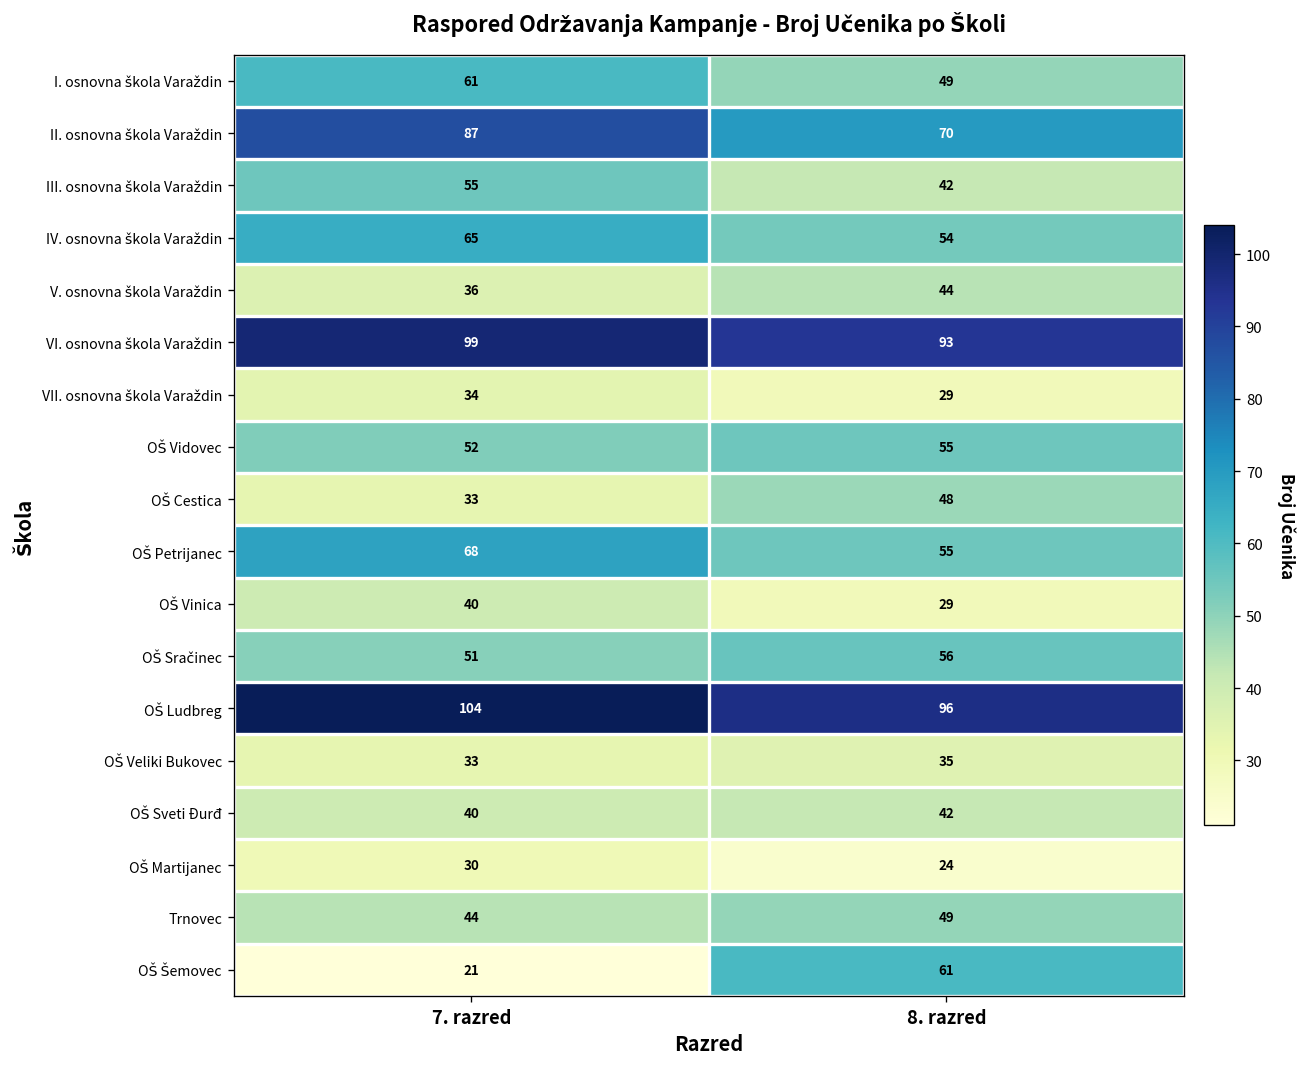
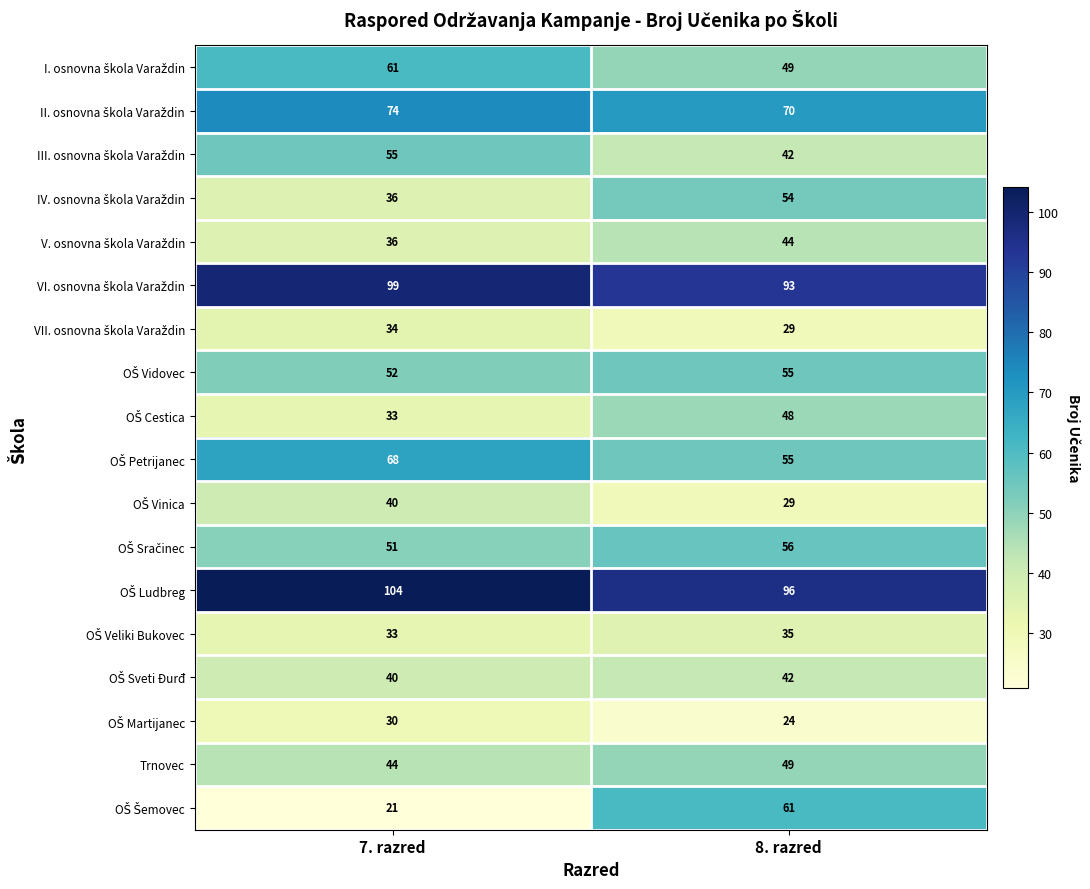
  {
    "I. osnovna škola Varaždin": {
      "7. razred": 61,
      "8. razred": 49
    },
    "II. osnovna škola Varaždin": {
-     "7. razred": 87,
+     "7. razred": 74,
      "8. razred": 70
    },
    "III. osnovna škola Varaždin": {
      "7. razred": 55,
      "8. razred": 42
    },
    "IV. osnovna škola Varaždin": {
-     "7. razred": 65,
+     "7. razred": 36,
      "8. razred": 54
    },
    "V. osnovna škola Varaždin": {
      "7. razred": 36,
      "8. razred": 44
    },
    "VI. osnovna škola Varaždin": {
      "7. razred": 99,
      "8. razred": 93
    },
    "VII. osnovna škola Varaždin": {
      "7. razred": 34,
      "8. razred": 29
    },
    "OŠ Vidovec": {
      "7. razred": 52,
      "8. razred": 55
    },
    "OŠ Cestica": {
      "7. razred": 33,
      "8. razred": 48
    },
    "OŠ Petrijanec": {
      "7. razred": 68,
      "8. razred": 55
    },
    "OŠ Vinica": {
      "7. razred": 40,
      "8. razred": 29
    },
    "OŠ Sračinec": {
      "7. razred": 51,
      "8. razred": 56
    },
    "OŠ Ludbreg": {
      "7. razred": 104,
      "8. razred": 96
    },
    "OŠ Veliki Bukovec": {
      "7. razred": 33,
      "8. razred": 35
    },
    "OŠ Sveti Đurđ": {
      "7. razred": 40,
      "8. razred": 42
    },
    "OŠ Martijanec": {
      "7. razred": 30,
      "8. razred": 24
    },
    "Trnovec": {
      "7. razred": 44,
      "8. razred": 49
    },
    "OŠ Šemovec": {
      "7. razred": 21,
      "8. razred": 61
    }
  }
